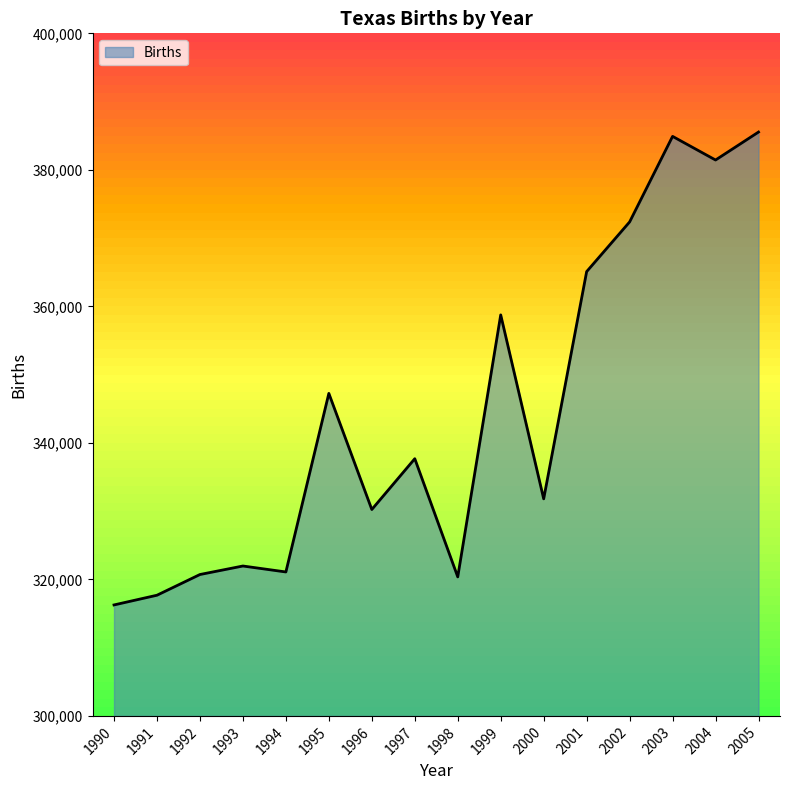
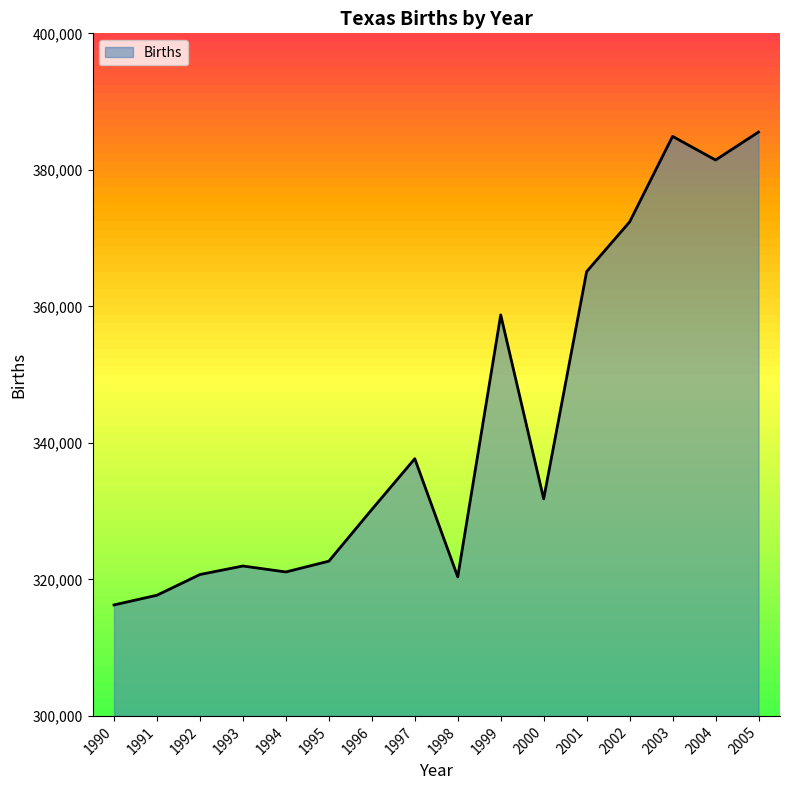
  {
    "1990": "316,000",
    "1991": "318,000",
    "1992": "321,000",
    "1993": "322,000",
    "1994": "321,000",
-   "1995": "347,000",
+   "1995": "323,000",
    "1996": "330,000",
    "1997": "338,000",
    "1998": "320,000",
    "1999": "359,000",
    "2000": "332,000",
    "2001": "365,000",
    "2002": "372,000",
    "2003": "385,000",
    "2004": "381,000",
    "2005": "386,000"
  }
